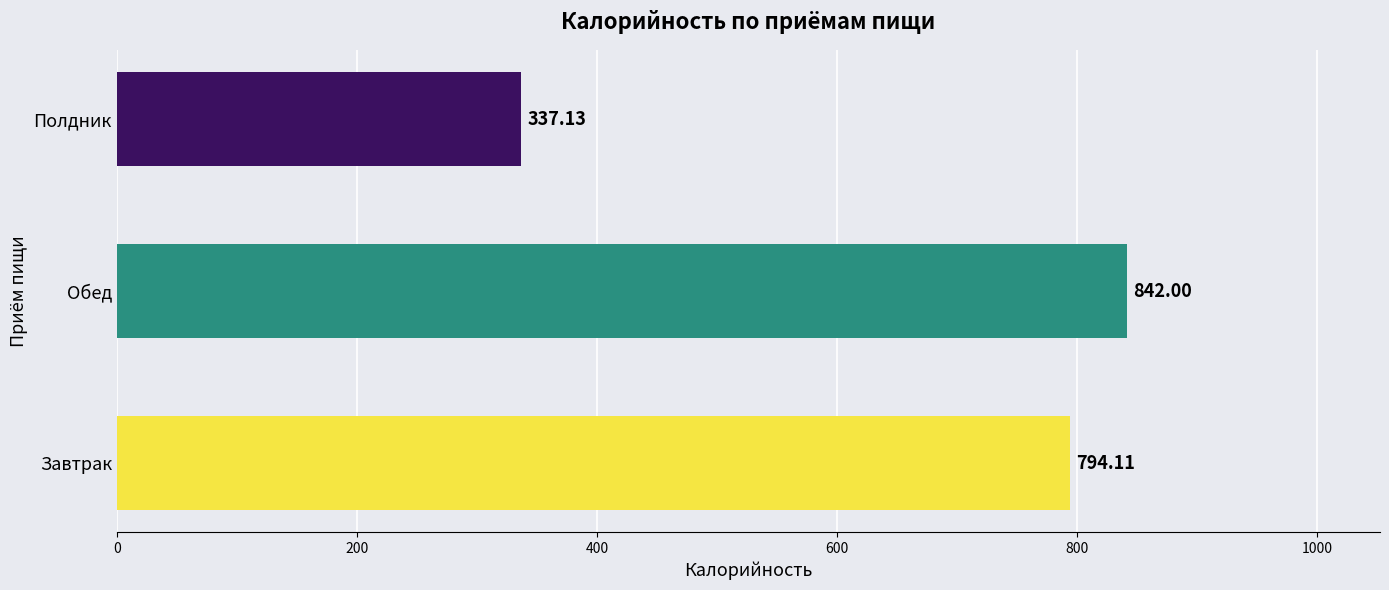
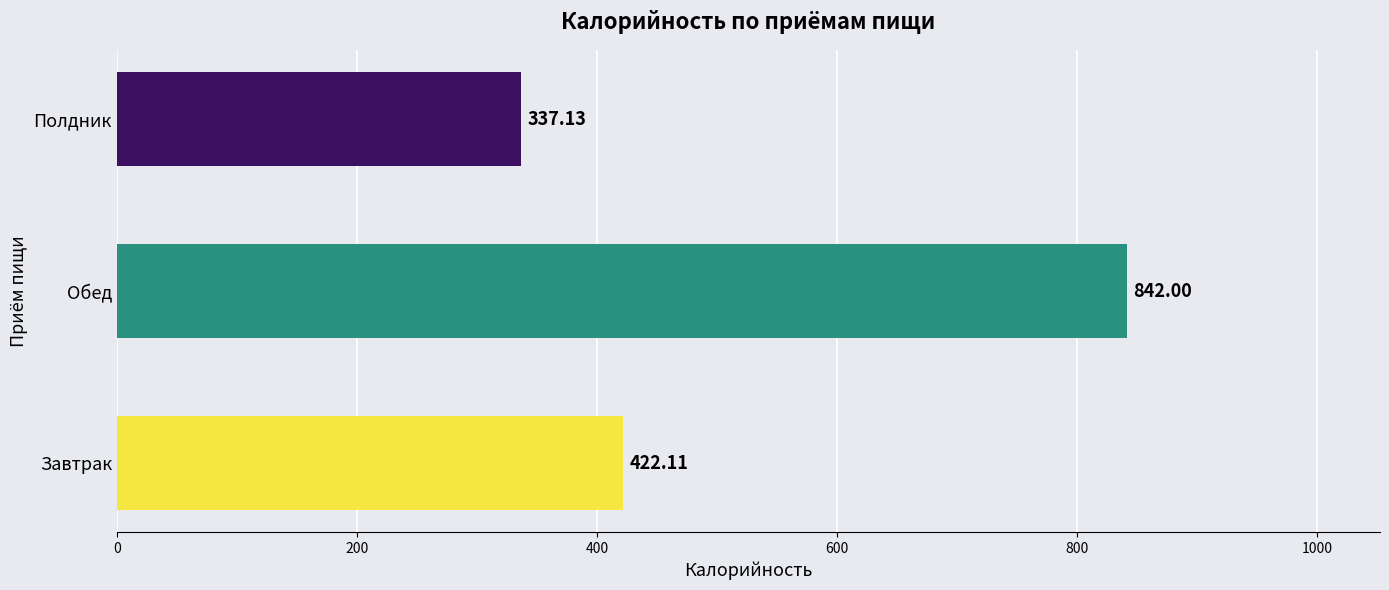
  {
    "Полдник": 337.13,
    "Обед": 842.00,
-   "Завтрак": 794.11
+   "Завтрак": 422.11
  }
